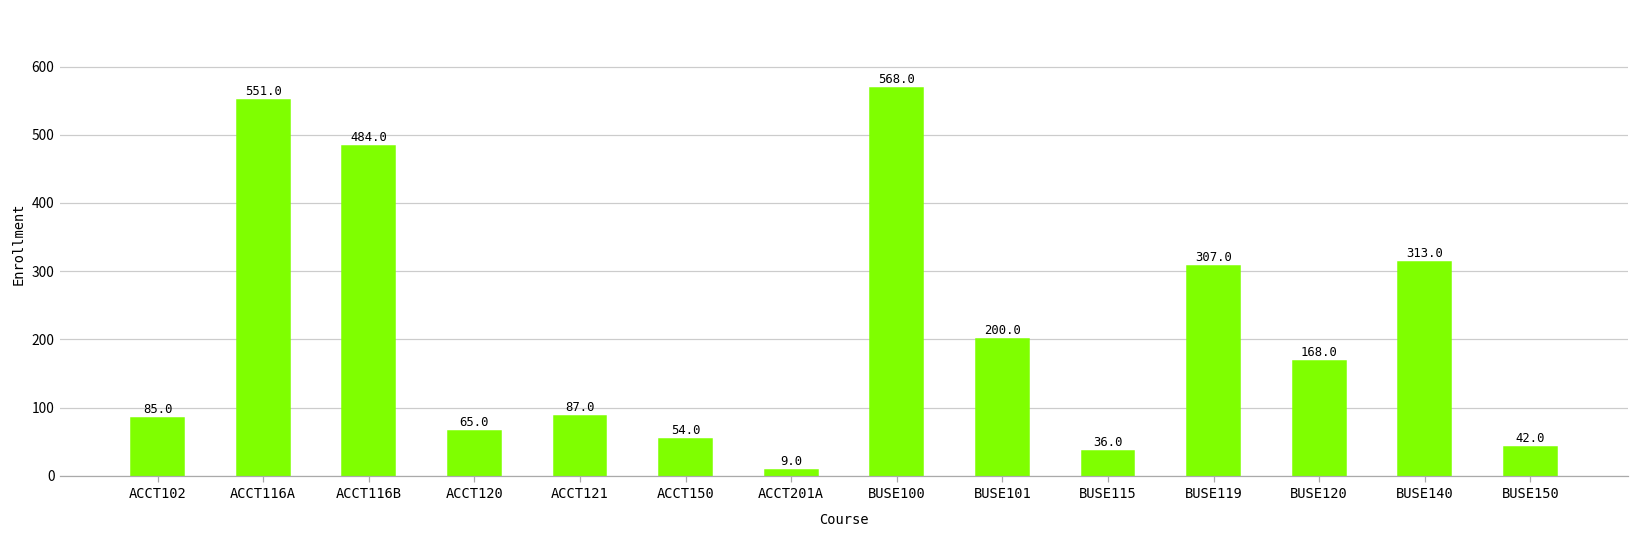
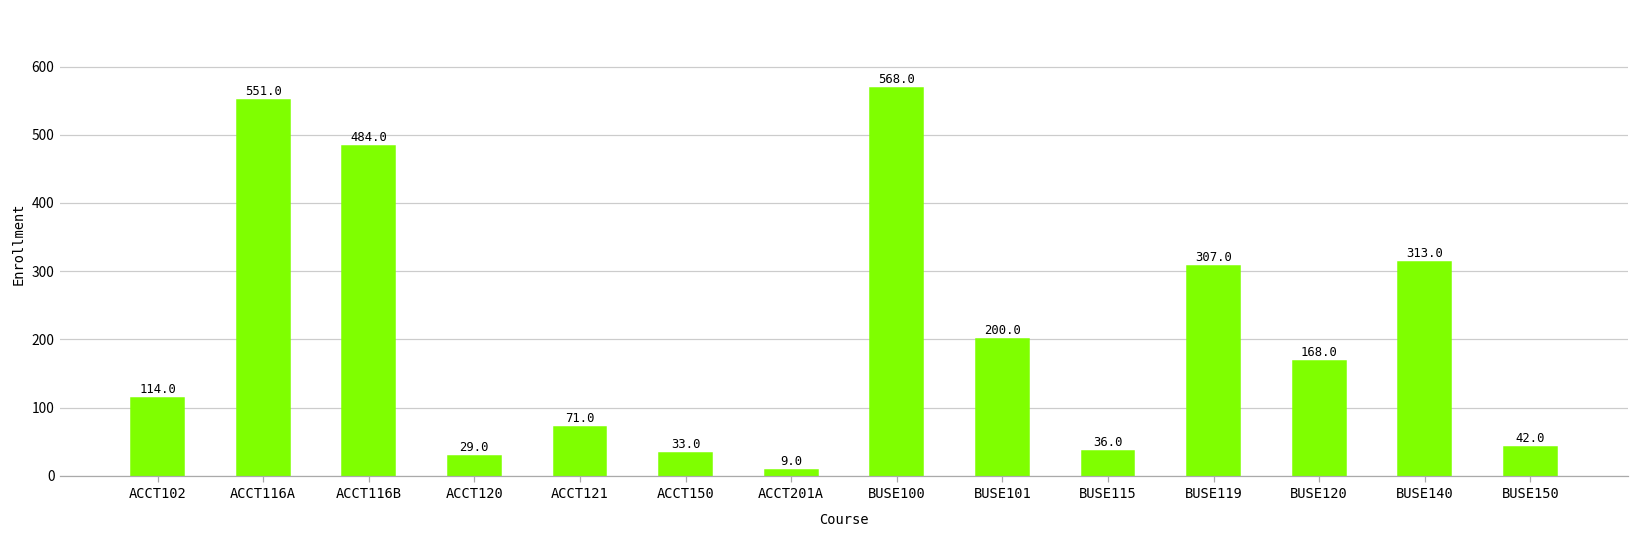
  {
-   "ACCT102": 85.0,
+   "ACCT102": 114.0,
    "ACCT116A": 551.0,
    "ACCT116B": 484.0,
-   "ACCT120": 65.0,
-   "ACCT121": 87.0,
-   "ACCT150": 54.0,
+   "ACCT120": 29.0,
+   "ACCT121": 71.0,
+   "ACCT150": 33.0,
    "ACCT201A": 9.0,
    "BUSE100": 568.0,
    "BUSE101": 200.0,
    "BUSE115": 36.0,
    "BUSE119": 307.0,
    "BUSE120": 168.0,
    "BUSE140": 313.0,
    "BUSE150": 42.0
  }
